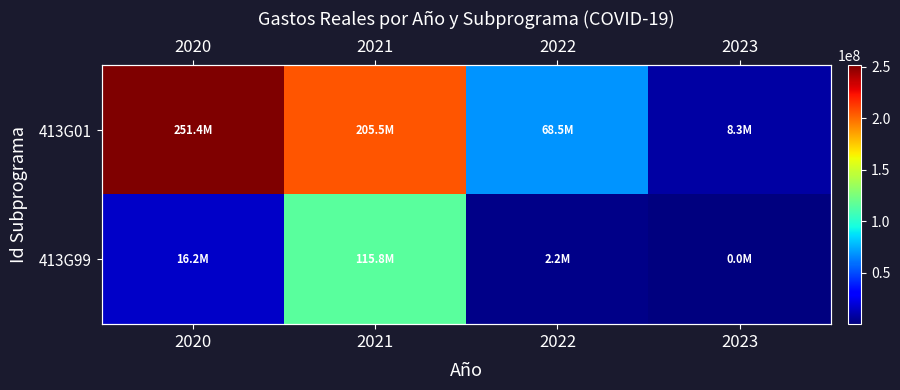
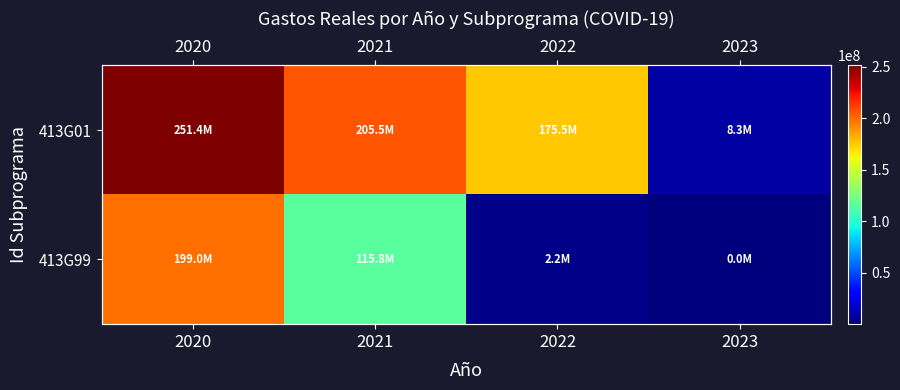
  {
    "413G01": {
      "2020": "251.4M",
      "2021": "205.5M",
-     "2022": "68.5M",
+     "2022": "175.5M",
      "2023": "8.3M"
    },
    "413G99": {
-     "2020": "16.2M",
+     "2020": "199.0M",
      "2021": "115.8M",
      "2022": "2.2M",
      "2023": "0.0M"
    }
  }
